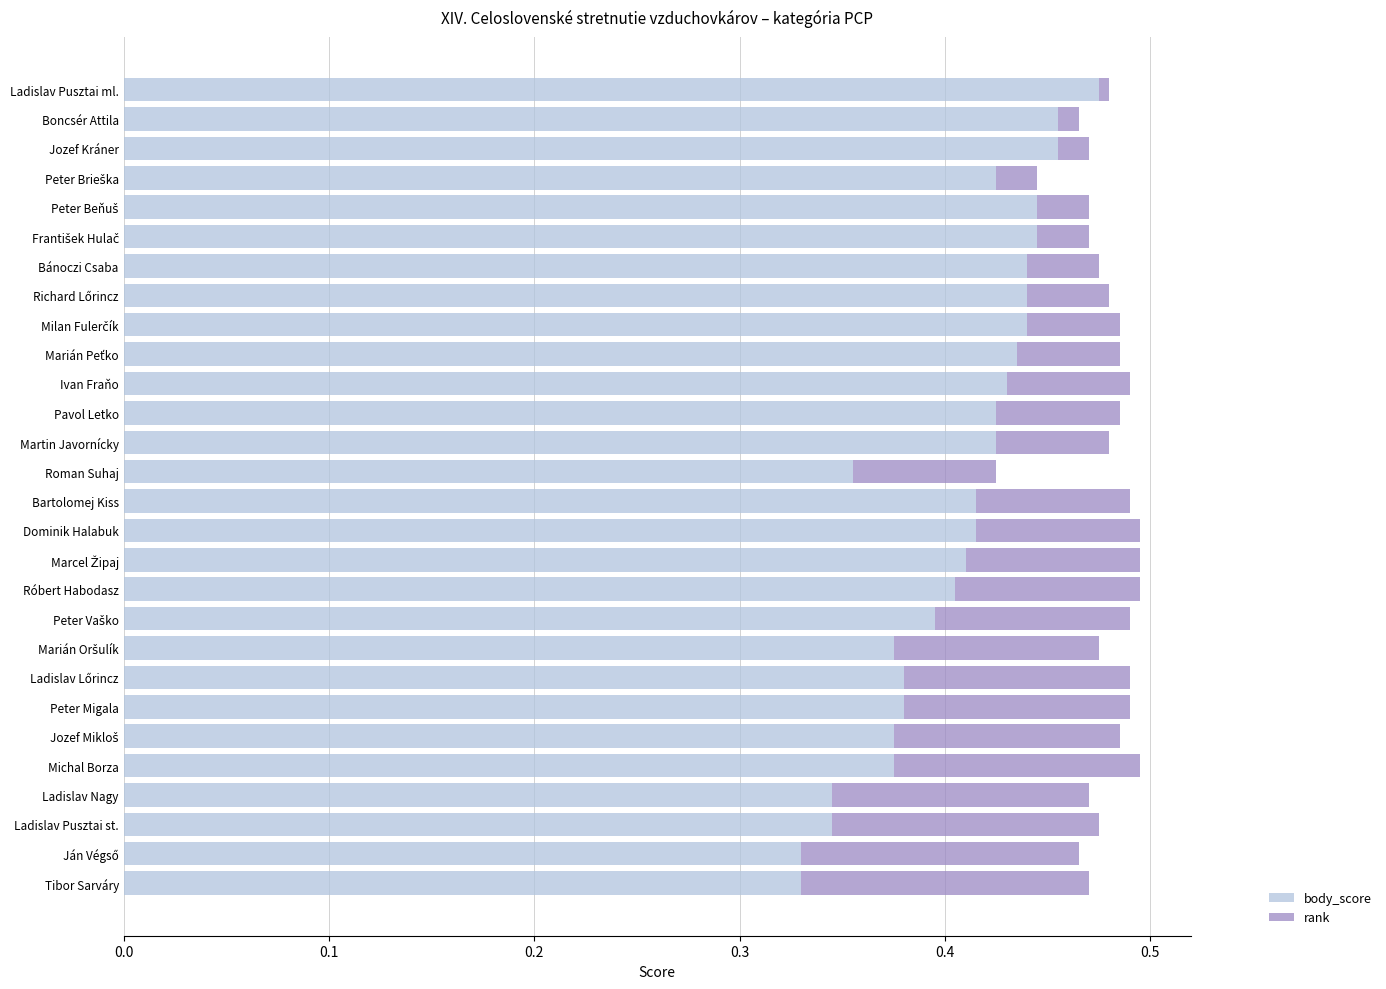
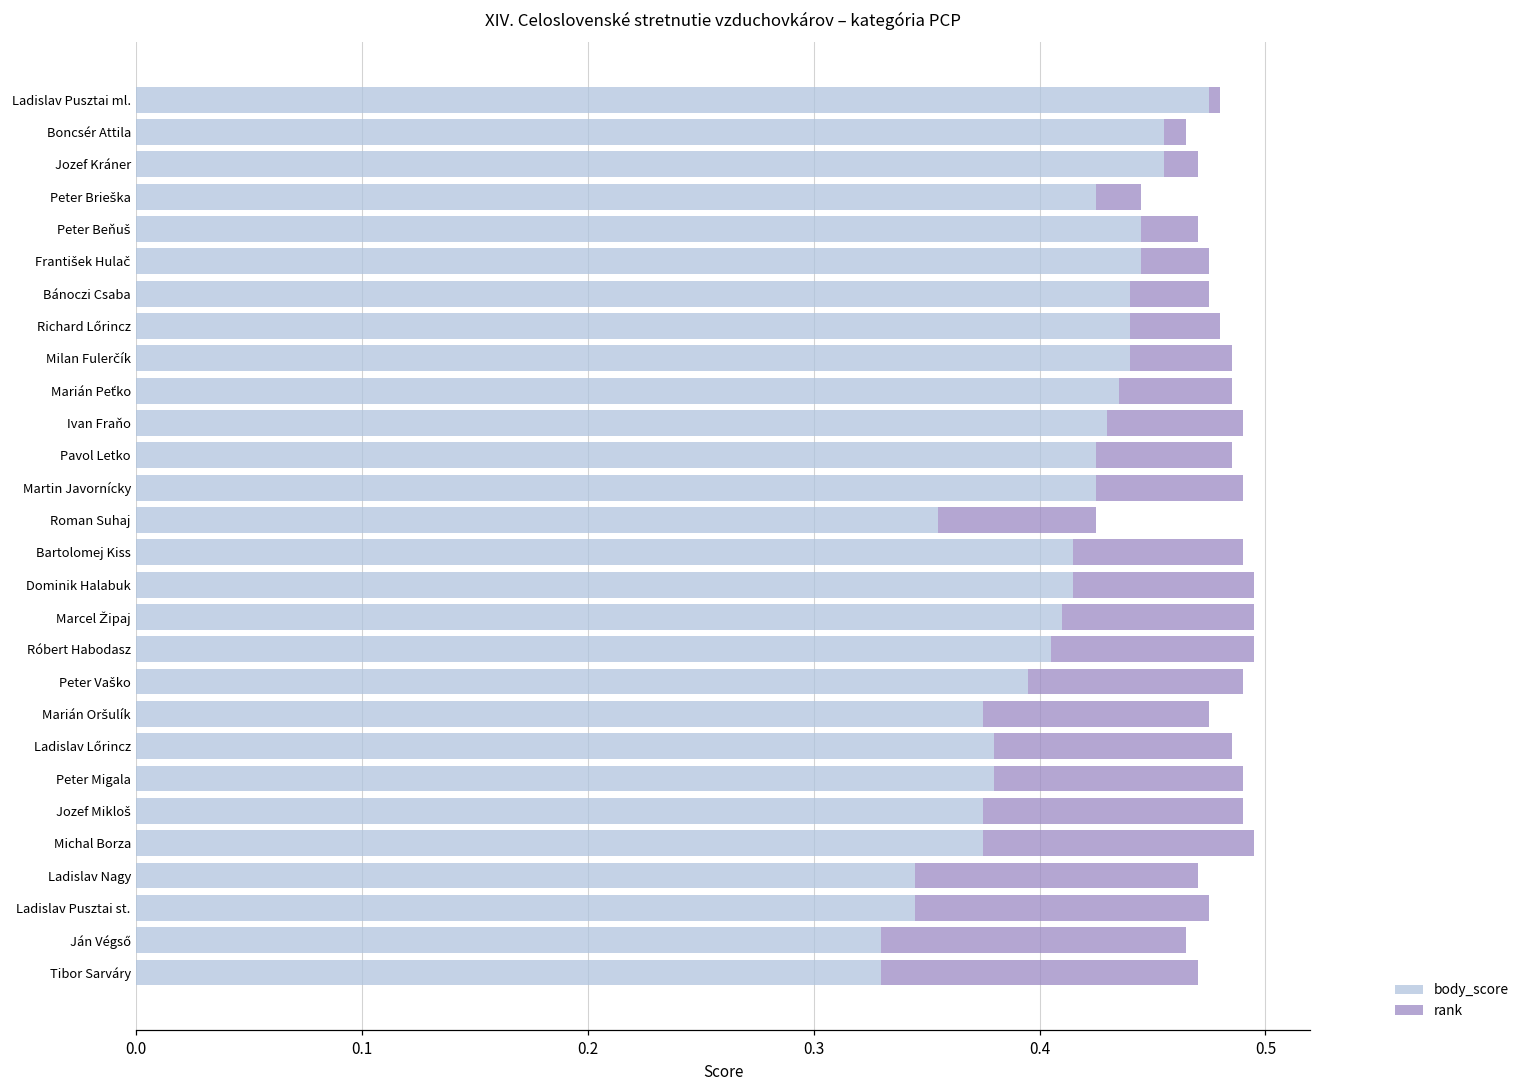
  {
    "body_score": {
      "Ladislav Pusztai ml.": 0.475,
      "Boncsér Attila": 0.455,
      "Jozef Kráner": 0.455,
      "Peter Brieška": 0.425,
      "Peter Beňuš": 0.445,
      "František Hulač": 0.445,
      "Bánoczi Csaba": 0.440,
      "Richard Lőrincz": 0.440,
      "Milan Fulerčík": 0.440,
      "Marián Peťko": 0.435,
      "Ivan Fraňo": 0.430,
      "Pavol Letko": 0.425,
      "Martin Javornícky": 0.425,
      "Roman Suhaj": 0.355,
      "Bartolomej Kiss": 0.415,
      "Dominik Halabuk": 0.415,
      "Marcel Žipaj": 0.410,
      "Róbert Habodasz": 0.405,
      "Peter Vaško": 0.395,
      "Marián Oršulík": 0.375,
      "Ladislav Lőrincz": 0.380,
      "Peter Migala": 0.380,
      "Jozef Mikloš": 0.375,
      "Michal Borza": 0.375,
      "Ladislav Nagy": 0.345,
      "Ladislav Pusztai st.": 0.345,
      "Ján Végső": 0.330,
      "Tibor Sarváry": 0.330
    },
    "rank": {
      "Ladislav Pusztai ml.": 0.005,
      "Boncsér Attila": 0.010,
      "Jozef Kráner": 0.015,
      "Peter Brieška": 0.020,
      "Peter Beňuš": 0.025,
-     "František Hulač": 0.025,
+     "František Hulač": 0.030,
      "Bánoczi Csaba": 0.035,
      "Richard Lőrincz": 0.040,
      "Milan Fulerčík": 0.045,
      "Marián Peťko": 0.050,
      "Ivan Fraňo": 0.060,
      "Pavol Letko": 0.060,
-     "Martin Javornícky": 0.055,
+     "Martin Javornícky": 0.065,
      "Roman Suhaj": 0.070,
      "Bartolomej Kiss": 0.075,
      "Dominik Halabuk": 0.080,
      "Marcel Žipaj": 0.085,
      "Róbert Habodasz": 0.090,
      "Peter Vaško": 0.095,
      "Marián Oršulík": 0.100,
-     "Ladislav Lőrincz": 0.110,
+     "Ladislav Lőrincz": 0.105,
      "Peter Migala": 0.110,
-     "Jozef Mikloš": 0.110,
+     "Jozef Mikloš": 0.115,
      "Michal Borza": 0.120,
      "Ladislav Nagy": 0.125,
      "Ladislav Pusztai st.": 0.130,
      "Ján Végső": 0.135,
      "Tibor Sarváry": 0.140
    }
  }
